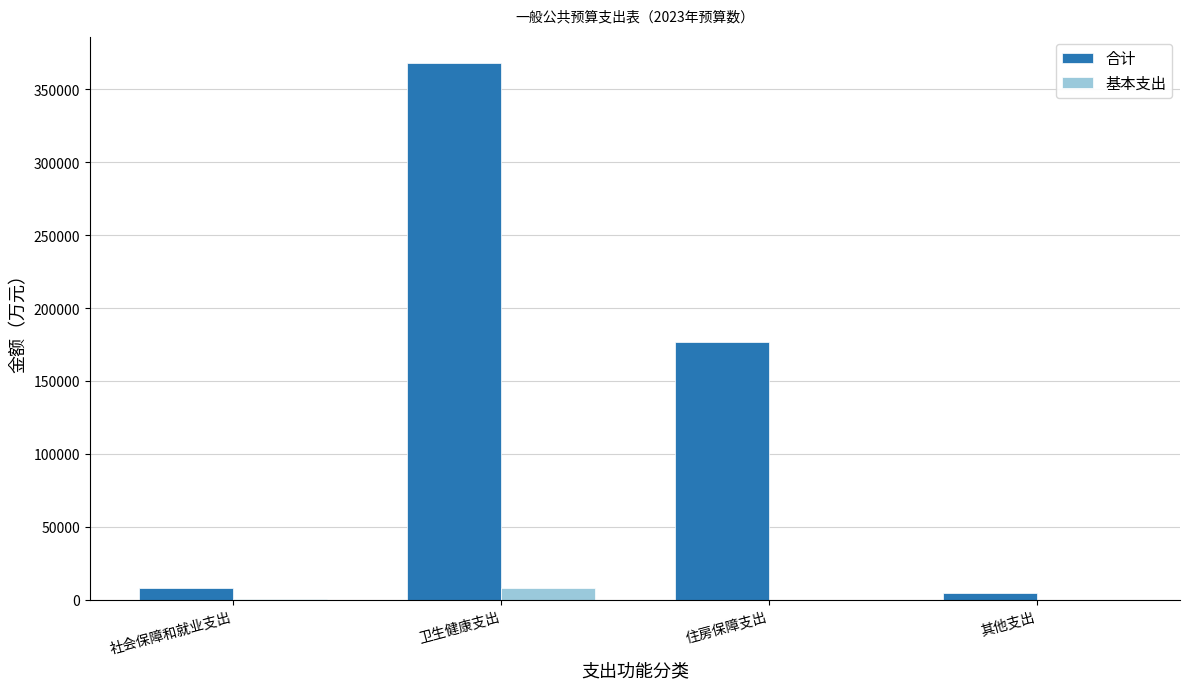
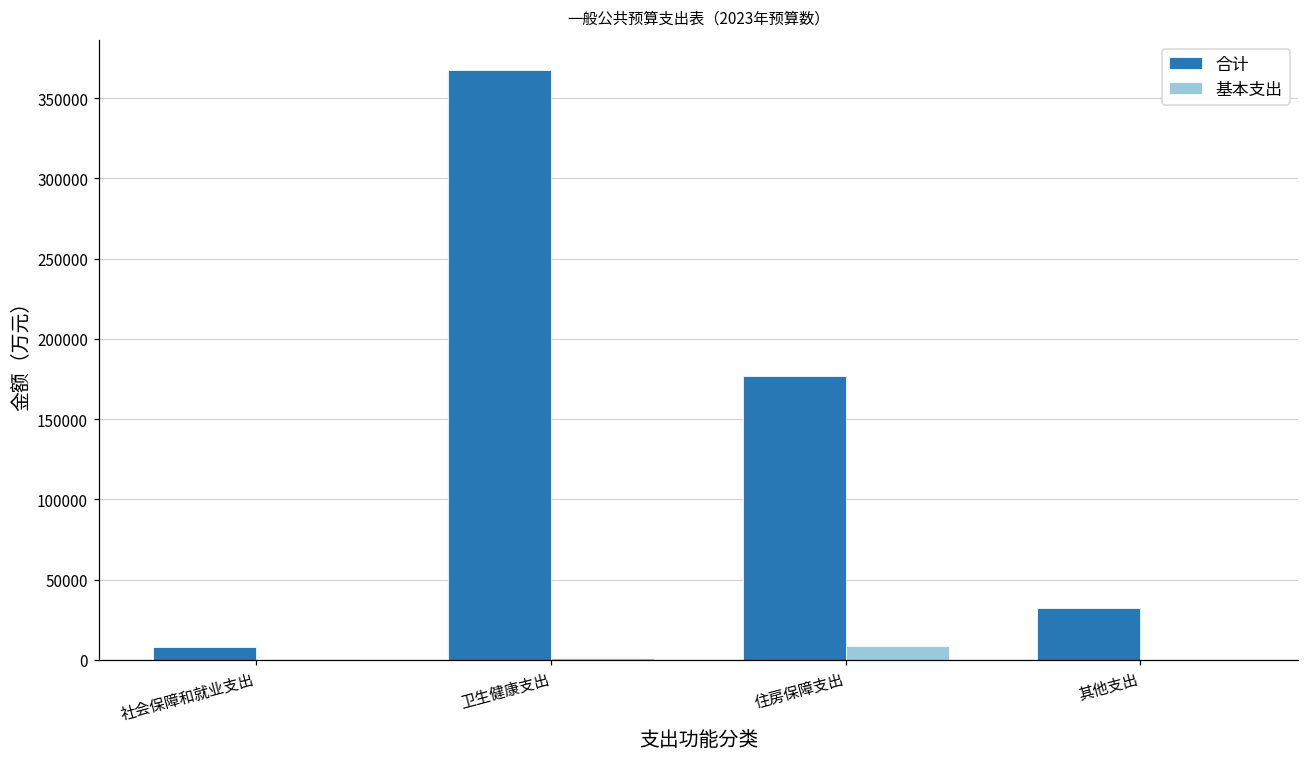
  {
    "合计": {
      "社会保障和就业支出": 8000,
      "卫生健康支出": 368000,
      "住房保障支出": 177000,
-     "其他支出": 5000
+     "其他支出": 32000
    },
    "基本支出": {
-     "卫生健康支出": 8000,
-     "住房保障支出": 0,
+     "卫生健康支出": 1000,
+     "住房保障支出": 9000,
      "其他支出": 0
    }
  }
